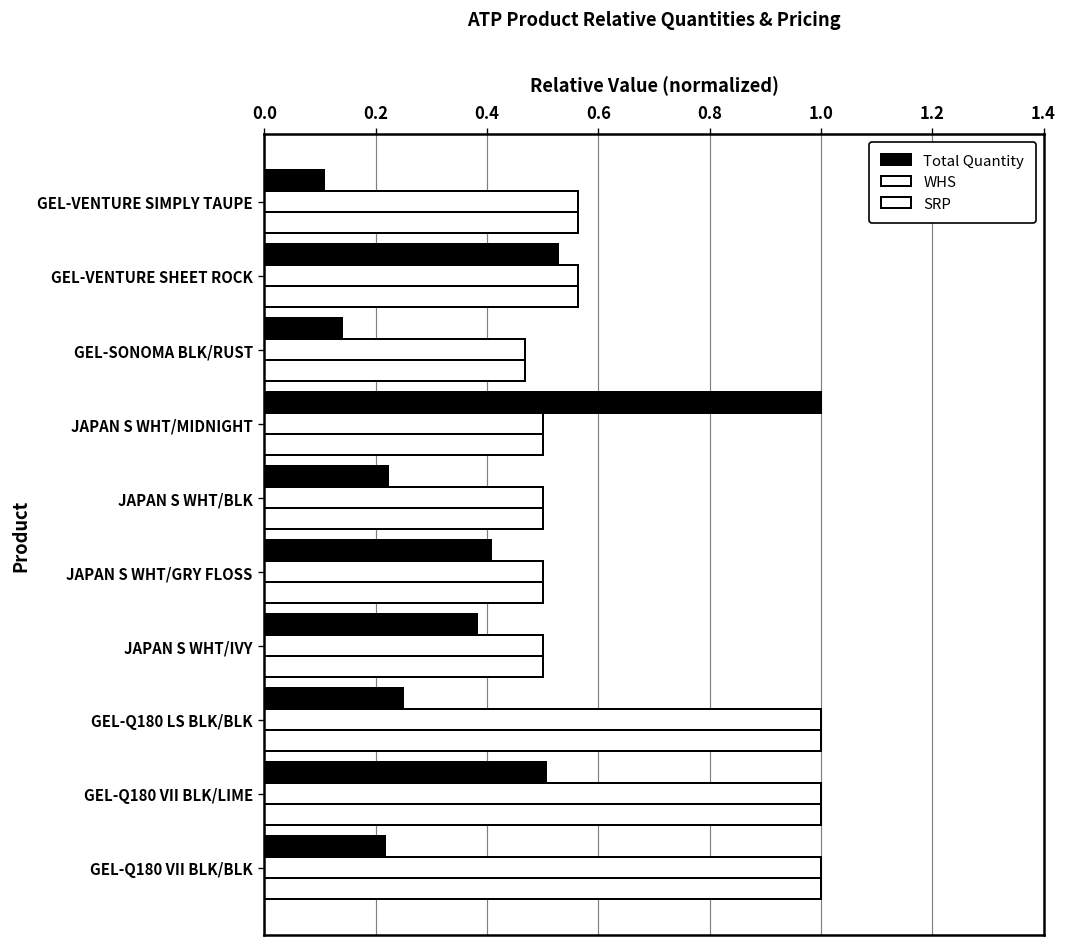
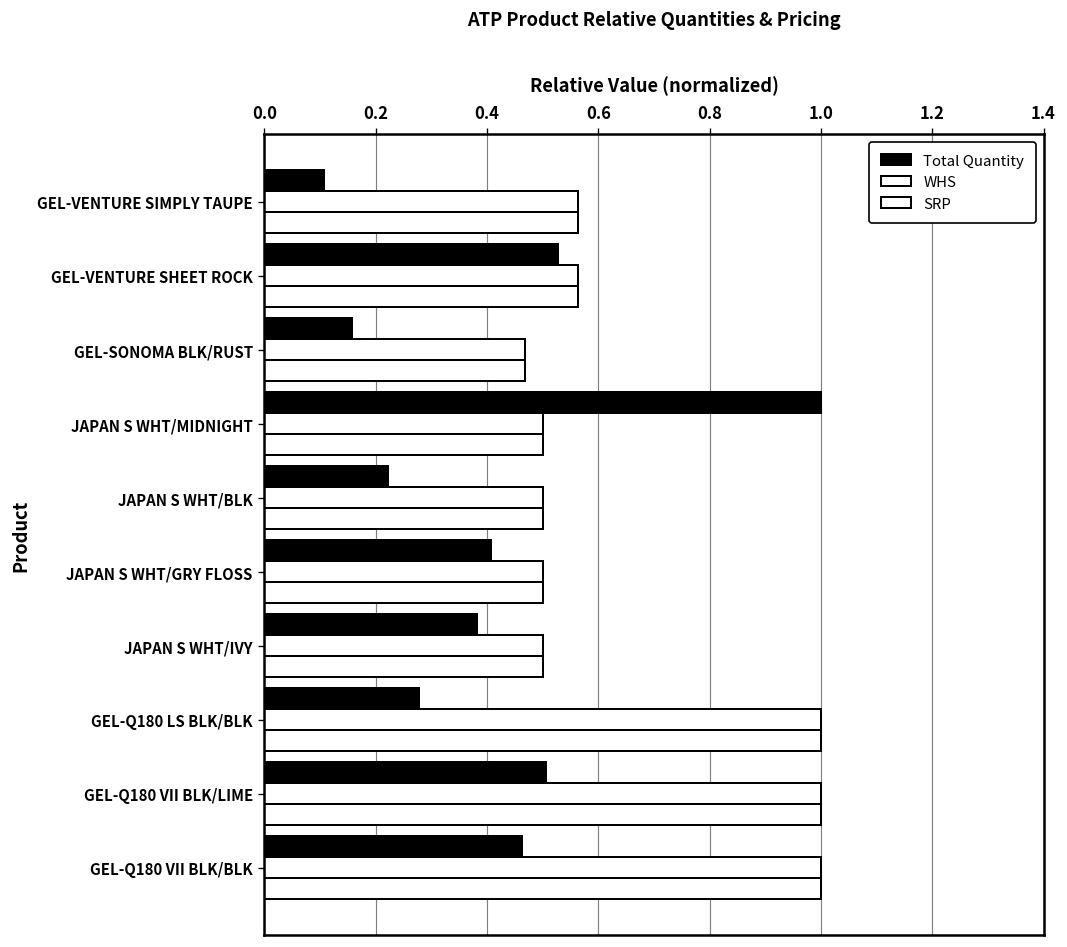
  {
    "Total Quantity": {
      "GEL-VENTURE SIMPLY TAUPE": 0.11,
      "GEL-VENTURE SHEET ROCK": 0.53,
-     "GEL-SONOMA BLK/RUST": 0.14,
+     "GEL-SONOMA BLK/RUST": 0.16,
      "JAPAN S WHT/MIDNIGHT": 1.00,
      "JAPAN S WHT/BLK": 0.22,
      "JAPAN S WHT/GRY FLOSS": 0.41,
      "JAPAN S WHT/IVY": 0.38,
-     "GEL-Q180 LS BLK/BLK": 0.25,
+     "GEL-Q180 LS BLK/BLK": 0.28,
      "GEL-Q180 VII BLK/LIME": 0.51,
-     "GEL-Q180 VII BLK/BLK": 0.22
+     "GEL-Q180 VII BLK/BLK": 0.46
    }
  }
